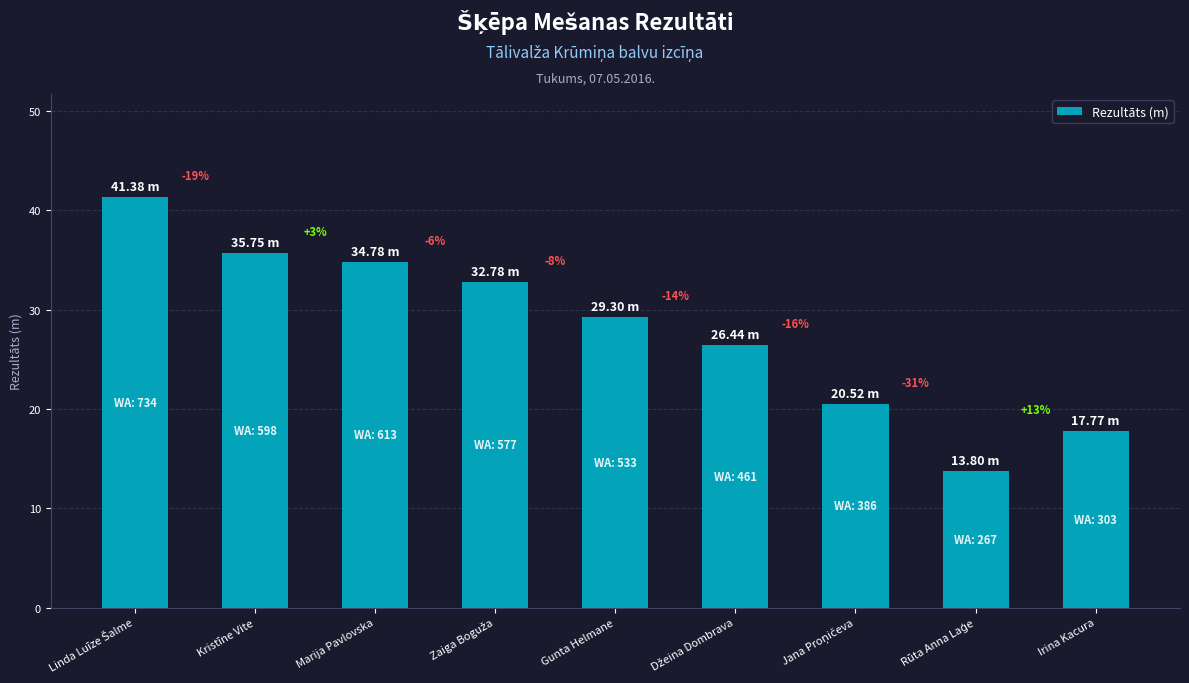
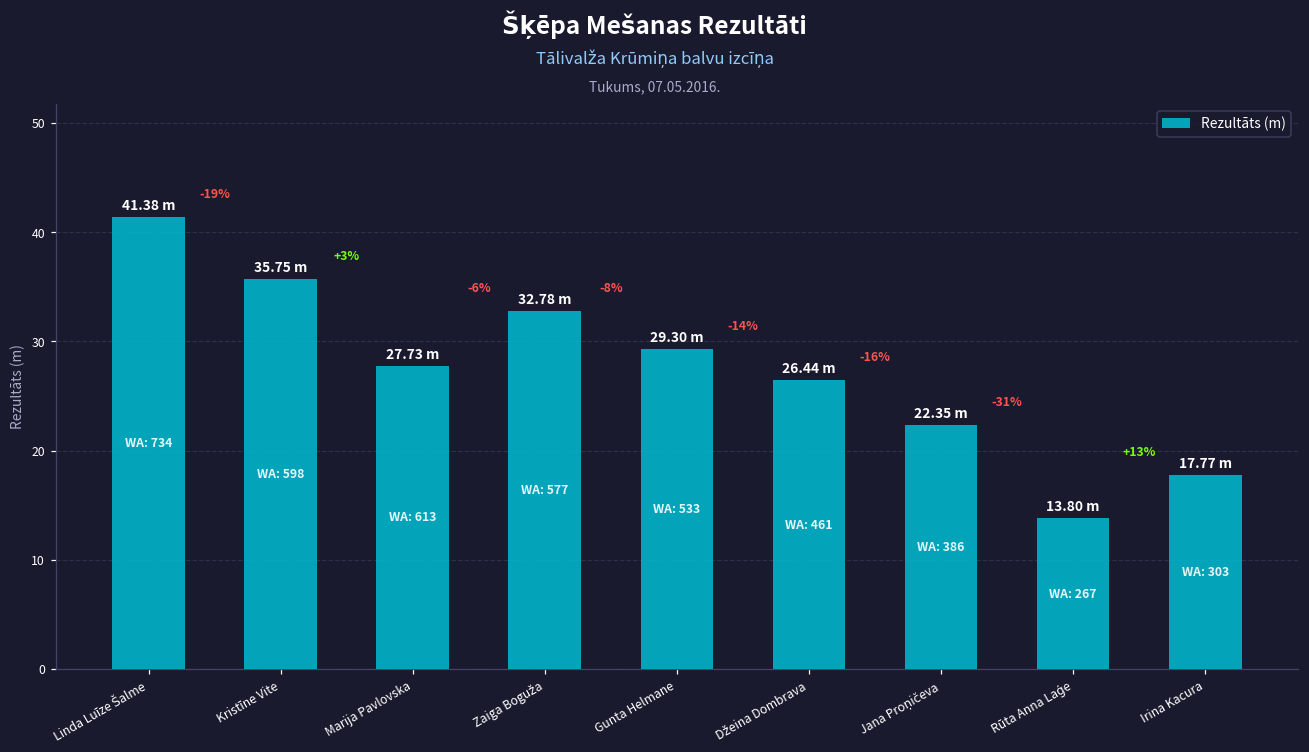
  {
    "Linda Luīze Šalme": 41.38,
    "Kristīne Vite": 35.75,
-   "Marija Pavlovska": 34.78,
+   "Marija Pavlovska": 27.73,
    "Zaiga Boguža": 32.78,
    "Gunta Helmane": 29.30,
    "Džeina Dombrava": 26.44,
-   "Jana Proņičeva": 20.52,
+   "Jana Proņičeva": 22.35,
    "Rūta Anna Laģe": 13.80,
    "Irina Kacura": 17.77
  }
